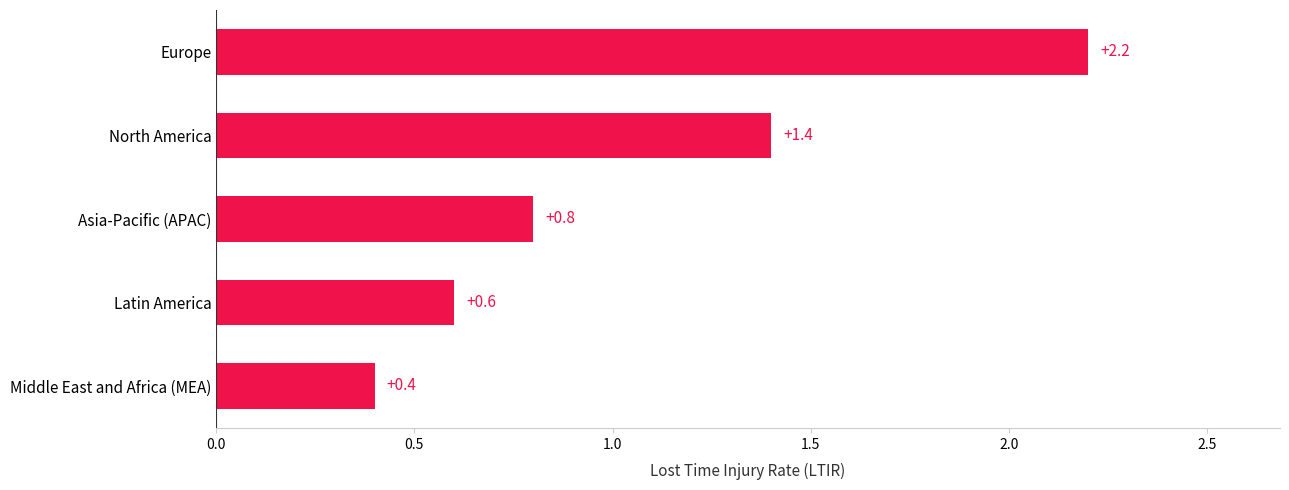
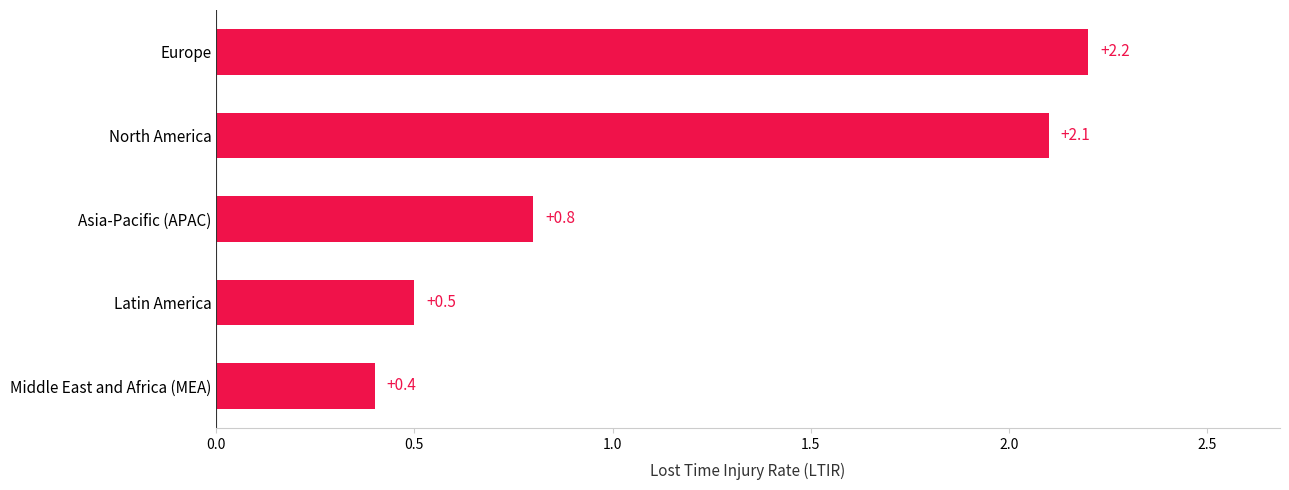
  {
    "Europe": "+2.2",
-   "North America": "+1.4",
+   "North America": "+2.1",
    "Asia-Pacific (APAC)": "+0.8",
-   "Latin America": "+0.6",
+   "Latin America": "+0.5",
    "Middle East and Africa (MEA)": "+0.4"
  }
